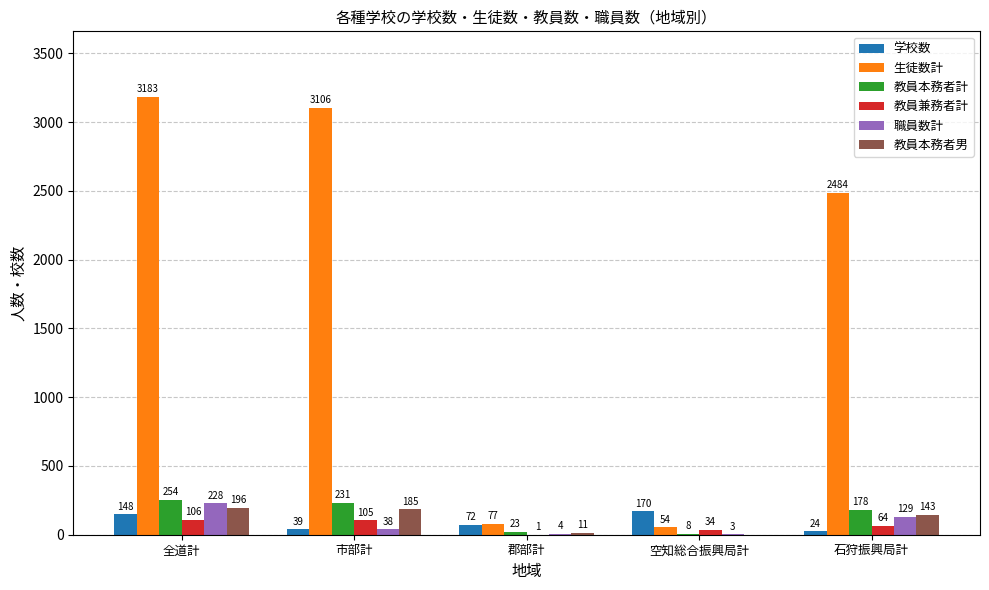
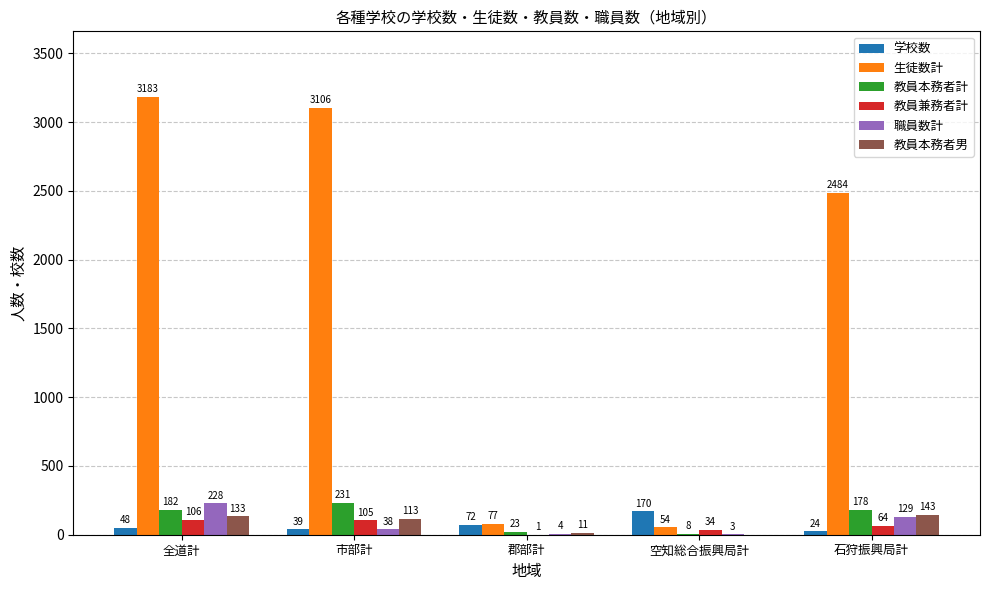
  {
    "学校数": {
-     "全道計": 148,
+     "全道計": 48,
      "市部計": 39,
      "郡部計": 72,
      "空知総合振興局計": 170,
      "石狩振興局計": 24
    },
    "生徒数計": {
      "全道計": 3183,
      "市部計": 3106,
      "郡部計": 77,
      "空知総合振興局計": 54,
      "石狩振興局計": 2484
    },
    "教員本務者計": {
-     "全道計": 254,
+     "全道計": 182,
      "市部計": 231,
      "郡部計": 23,
      "空知総合振興局計": 8,
      "石狩振興局計": 178
    },
    "教員兼務者計": {
      "全道計": 106,
      "市部計": 105,
      "郡部計": 1,
      "空知総合振興局計": 34,
      "石狩振興局計": 64
    },
    "職員数計": {
      "全道計": 228,
      "市部計": 38,
      "郡部計": 4,
      "空知総合振興局計": 3,
      "石狩振興局計": 129
    },
    "教員本務者男": {
-     "全道計": 196,
-     "市部計": 185,
+     "全道計": 133,
+     "市部計": 113,
      "郡部計": 11,
      "石狩振興局計": 143
    }
  }
